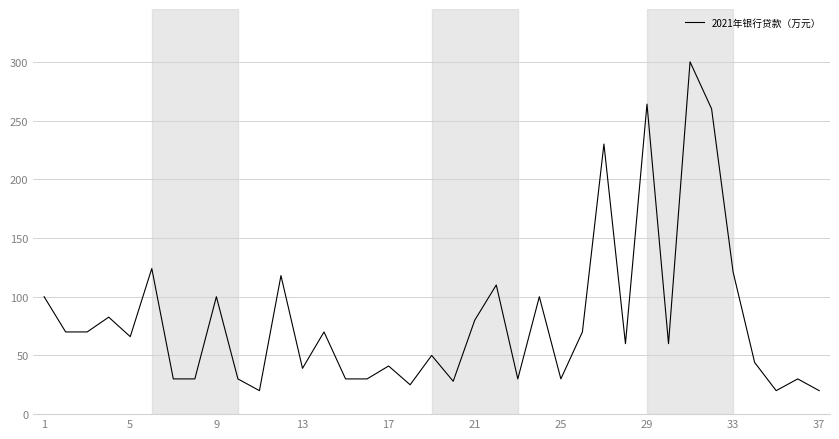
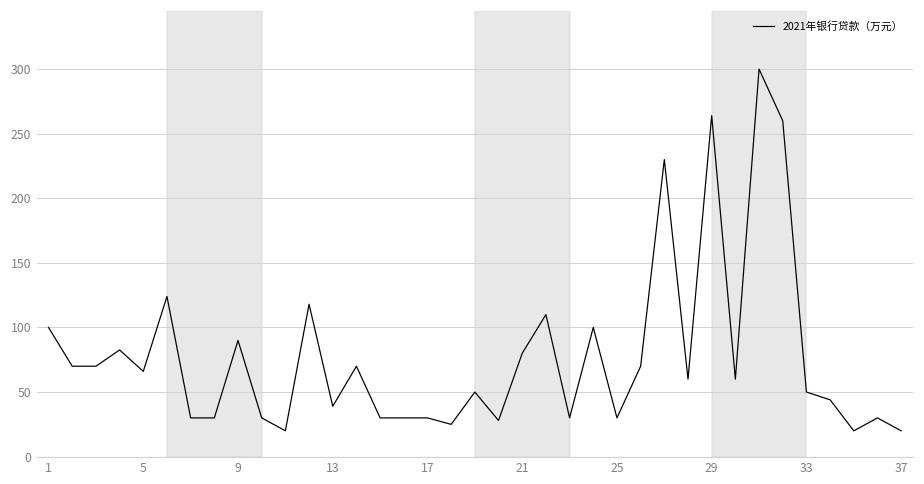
  {
    "1": 100,
    "5": 66,
-   "9": 100,
+   "9": 90,
    "13": 39,
-   "17": 41,
+   "17": 30,
    "21": 80,
    "25": 30,
    "29": 264,
-   "33": 121,
+   "33": 50,
    "37": 20
  }
